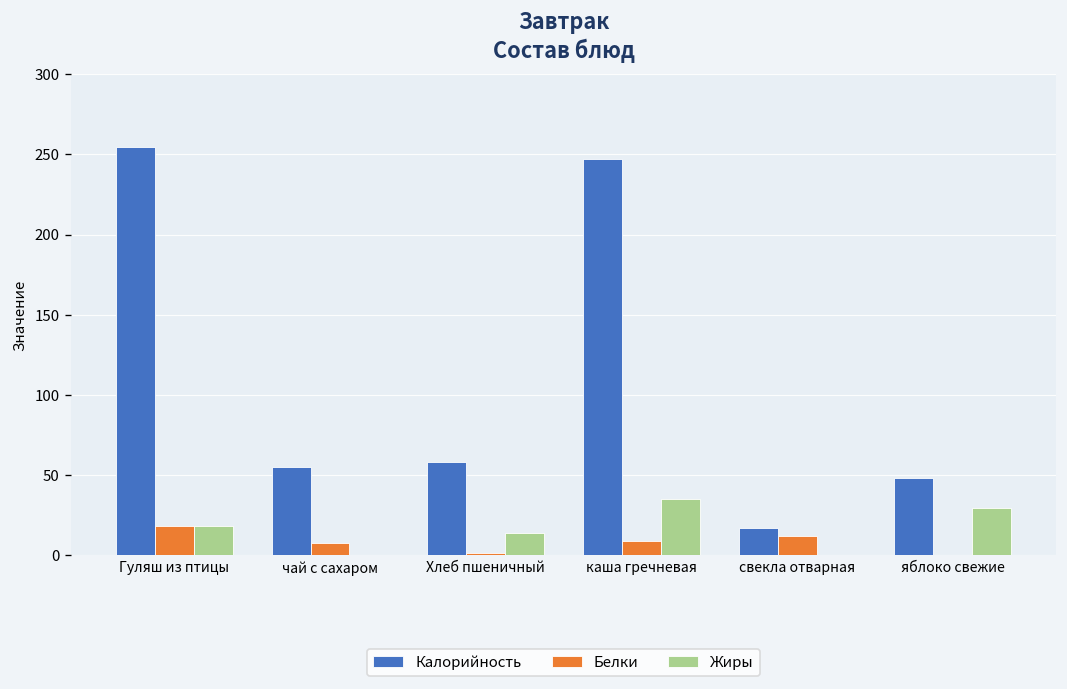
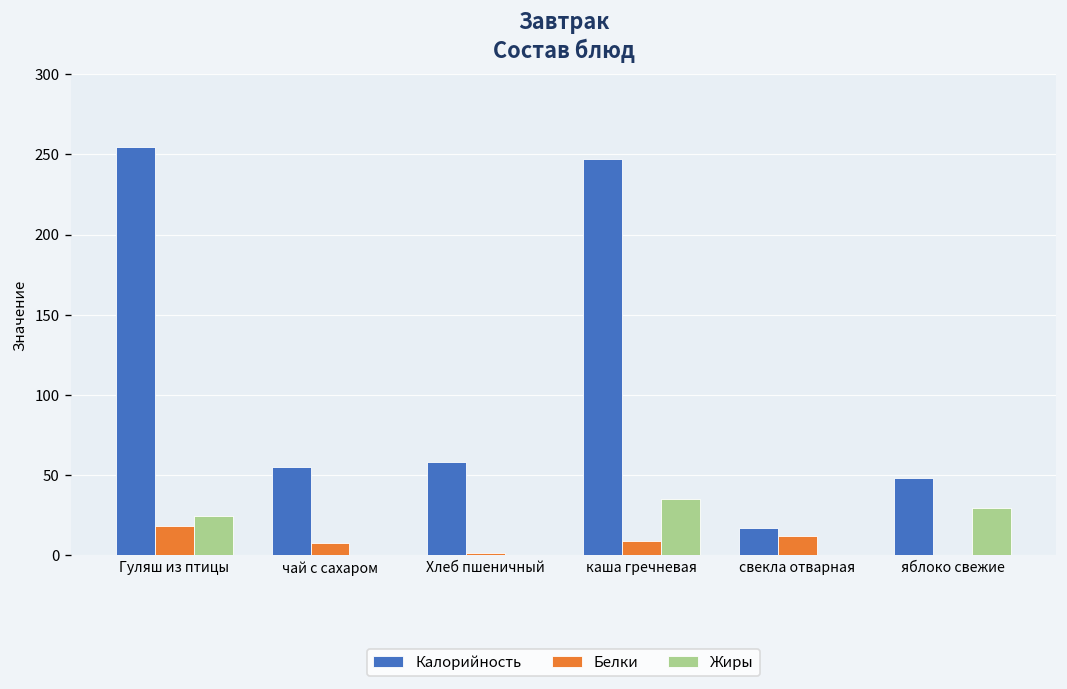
  {
    "Калорийность": {
      "Гуляш из птицы": 255,
      "чай с сахаром": 55,
      "Хлеб пшеничный": 58,
      "каша гречневая": 247,
      "свекла отварная": 17,
      "яблоко свежие": 48
    },
    "Белки": {
      "Гуляш из птицы": 19,
      "чай с сахаром": 8,
      "каша гречневая": 9,
      "свекла отварная": 12
    },
    "Жиры": {
-     "Гуляш из птицы": 18,
+     "Гуляш из птицы": 24,
      "чай с сахаром": 0,
-     "Хлеб пшеничный": 14,
+     "Хлеб пшеничный": 0,
      "каша гречневая": 35,
      "свекла отварная": 0,
      "яблоко свежие": 30
    }
  }
